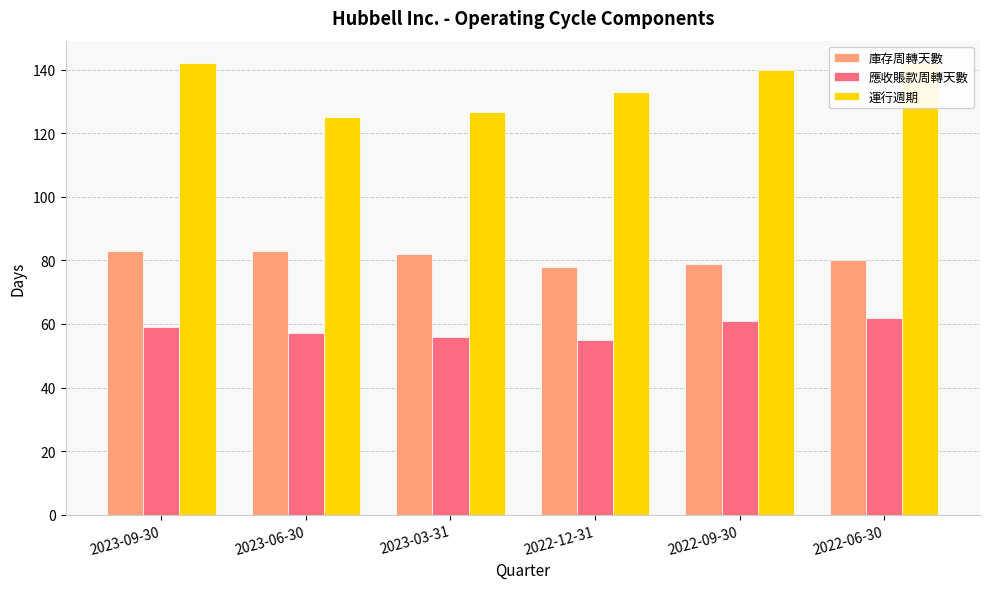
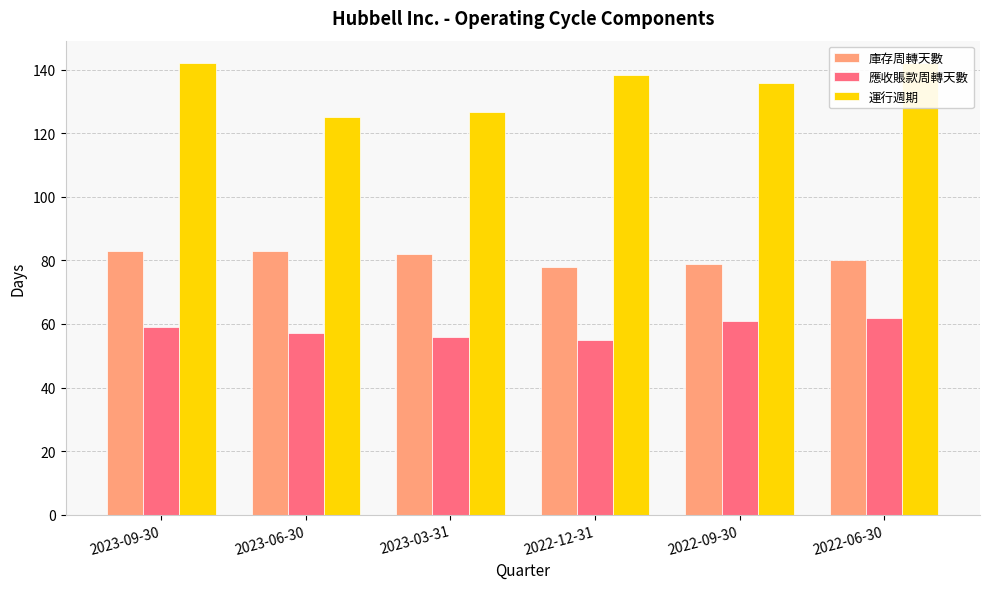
  {
    "運行週期": {
      "2023-09-30": 142,
      "2023-06-30": 125,
      "2023-03-31": 127,
-     "2022-12-31": 133,
-     "2022-09-30": 140
+     "2022-12-31": 138,
+     "2022-09-30": 136
    }
  }
